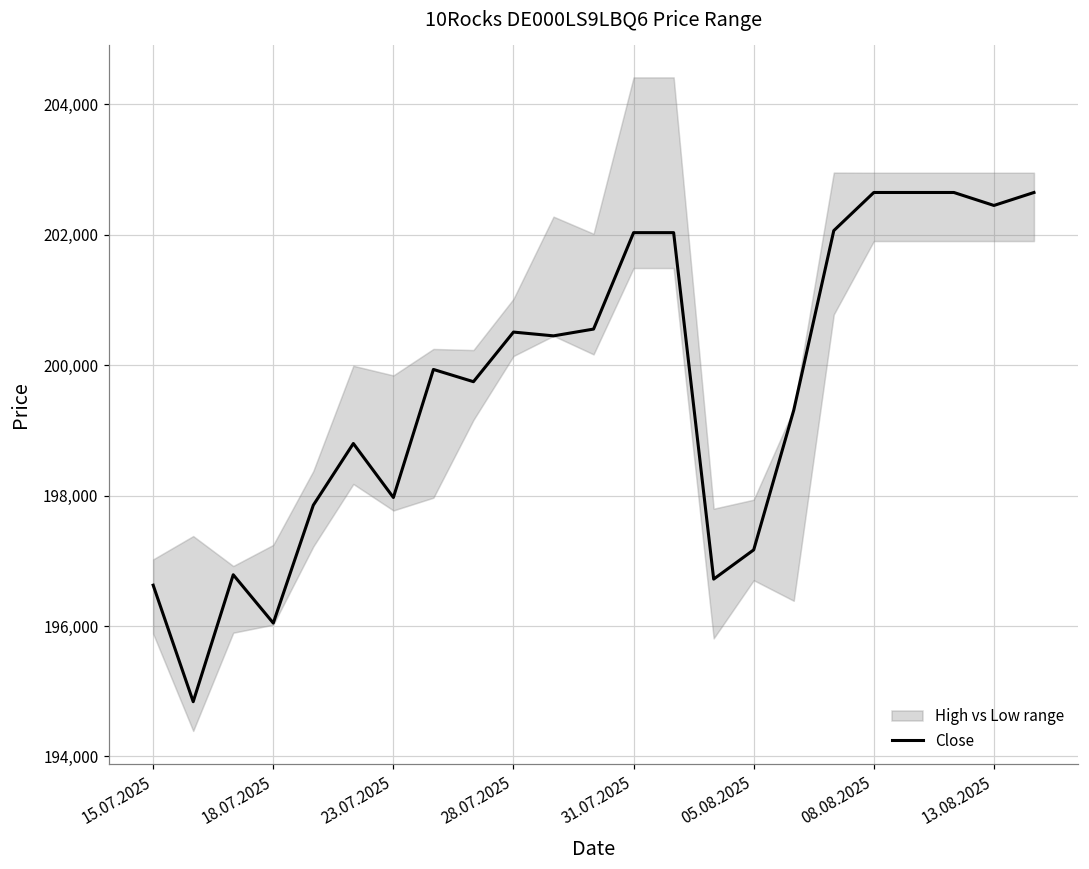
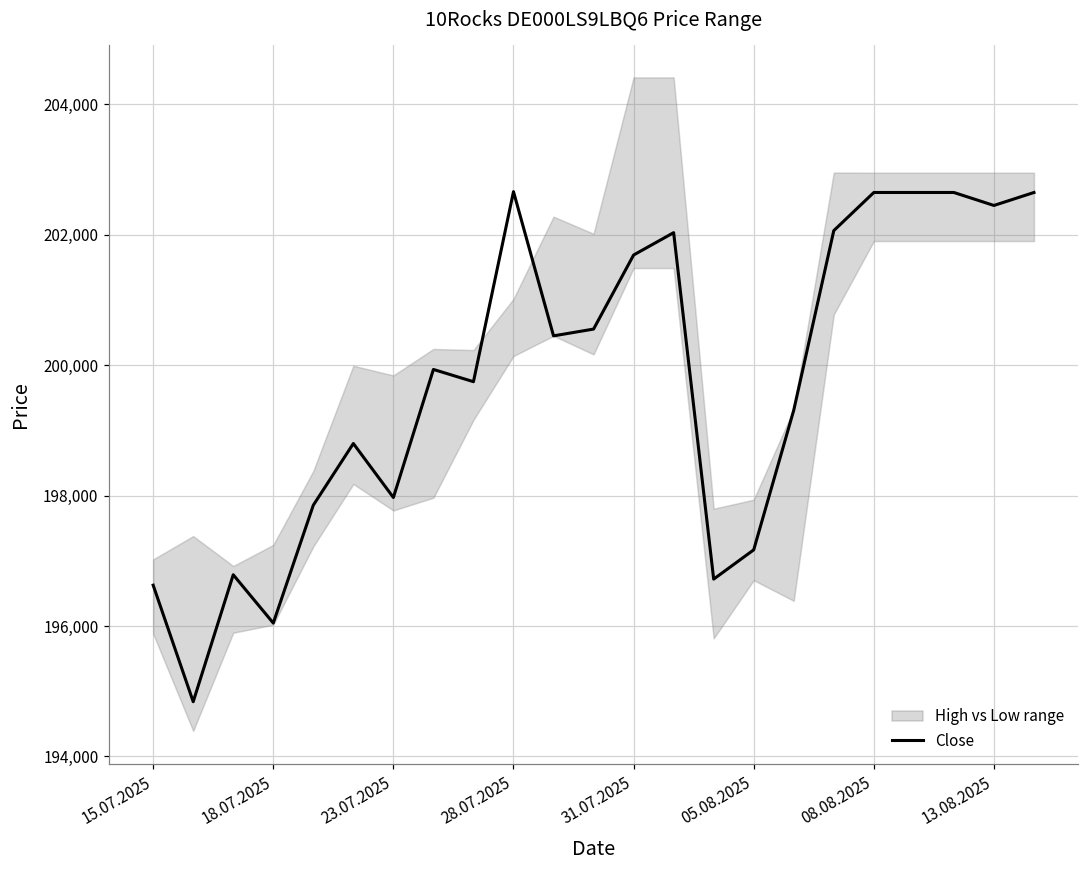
  {
    "Close": {
      "15.07.2025": "196,600",
      "18.07.2025": "196,000",
      "23.07.2025": "198,000",
-     "28.07.2025": "200,500",
-     "31.07.2025": "202,000",
+     "28.07.2025": "202,700",
+     "31.07.2025": "201,700",
      "05.08.2025": "197,200",
      "08.08.2025": "202,600",
      "13.08.2025": "202,500"
    }
  }
